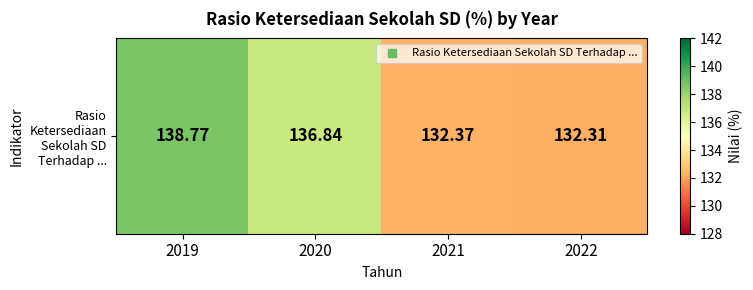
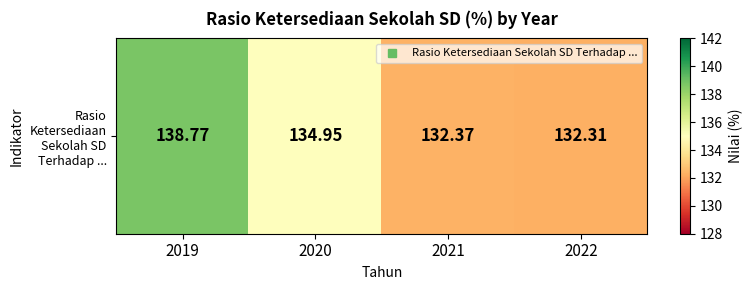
  {
    "Rasio Ketersediaan Sekolah SD Terhadap ...": {
      "2019": 138.77,
-     "2020": 136.84,
+     "2020": 134.95,
      "2021": 132.37,
      "2022": 132.31
    }
  }
